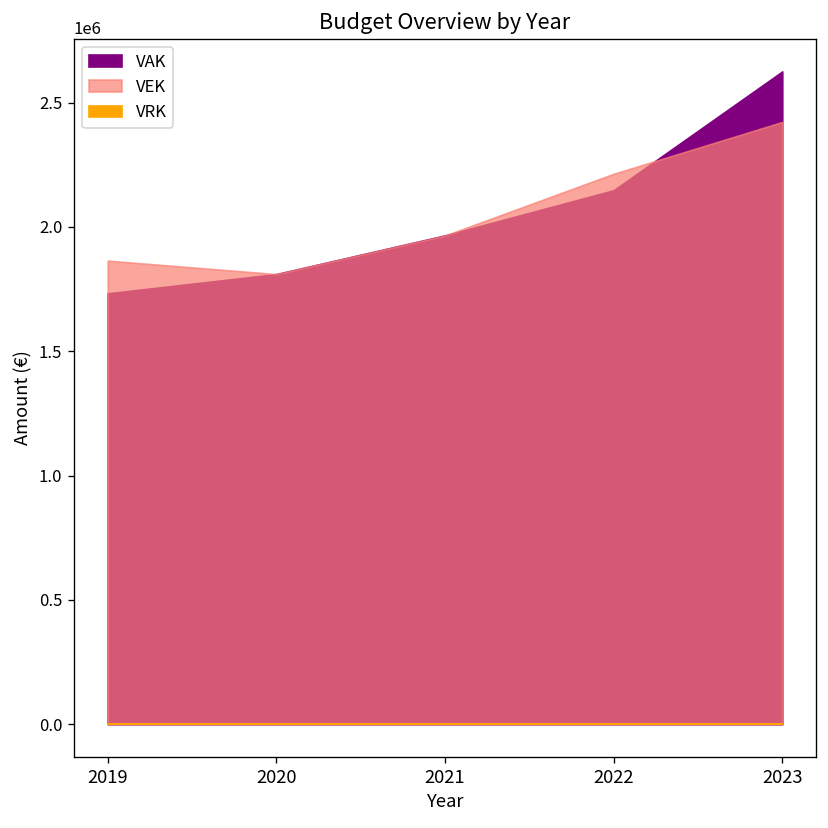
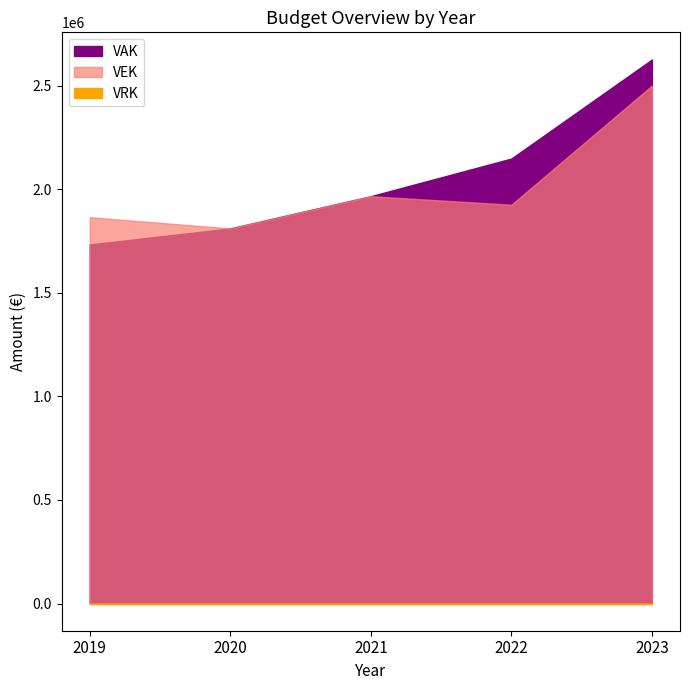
  {
    "VAK": {
      "2019": 1730000,
      "2022": 2150000,
      "2023": 2630000
    },
    "VEK": {
      "2019": 1860000,
-     "2022": 2210000,
-     "2023": 2420000
+     "2022": 1920000,
+     "2023": 2500000
    },
    "VRK": {
      "2019": 0,
      "2020": 0,
      "2021": 0,
      "2022": 0,
      "2023": 0
    }
  }
